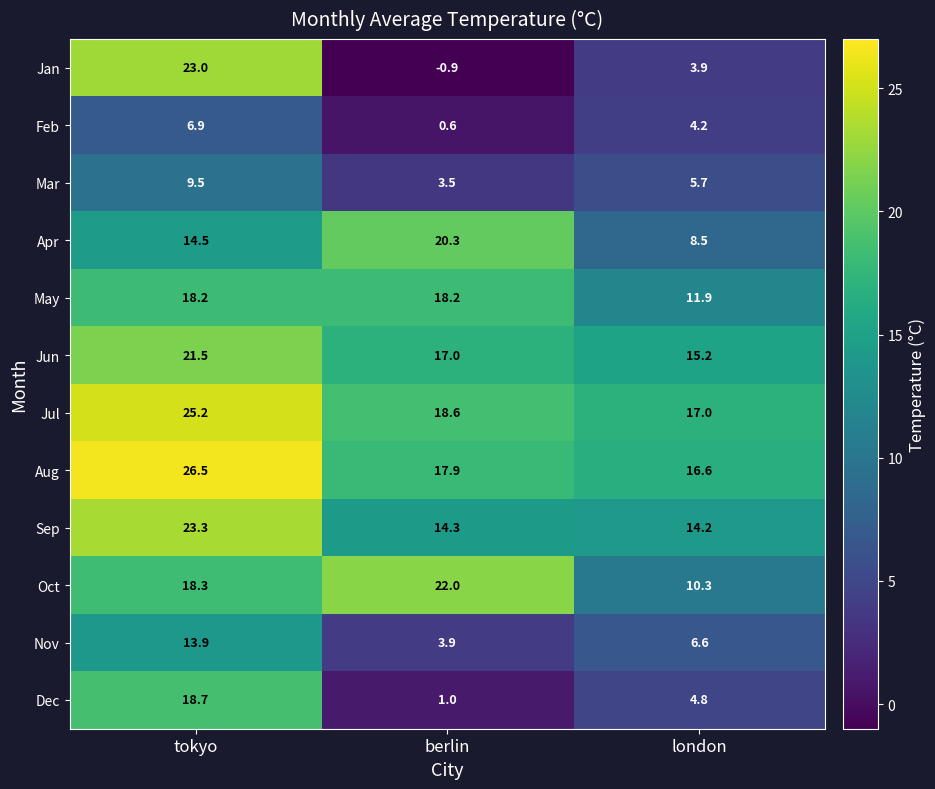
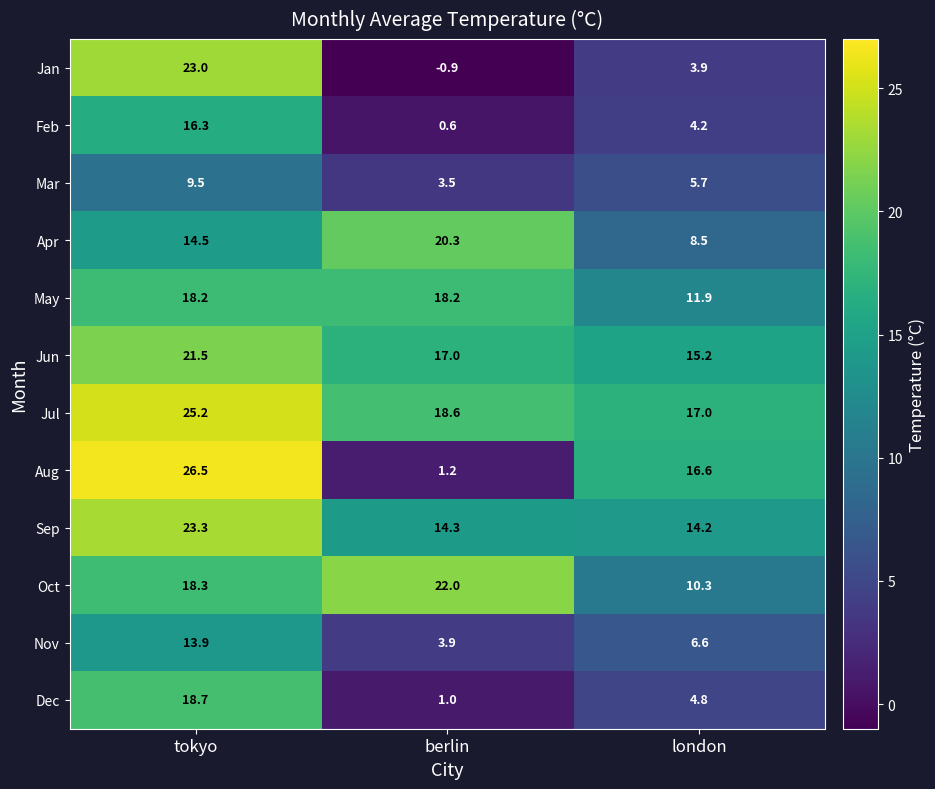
  {
    "Jan": {
      "tokyo": 23.0,
      "berlin": -0.9,
      "london": 3.9
    },
    "Feb": {
-     "tokyo": 6.9,
+     "tokyo": 16.3,
      "berlin": 0.6,
      "london": 4.2
    },
    "Mar": {
      "tokyo": 9.5,
      "berlin": 3.5,
      "london": 5.7
    },
    "Apr": {
      "tokyo": 14.5,
      "berlin": 20.3,
      "london": 8.5
    },
    "May": {
      "tokyo": 18.2,
      "berlin": 18.2,
      "london": 11.9
    },
    "Jun": {
      "tokyo": 21.5,
      "berlin": 17.0,
      "london": 15.2
    },
    "Jul": {
      "tokyo": 25.2,
      "berlin": 18.6,
      "london": 17.0
    },
    "Aug": {
      "tokyo": 26.5,
-     "berlin": 17.9,
+     "berlin": 1.2,
      "london": 16.6
    },
    "Sep": {
      "tokyo": 23.3,
      "berlin": 14.3,
      "london": 14.2
    },
    "Oct": {
      "tokyo": 18.3,
      "berlin": 22.0,
      "london": 10.3
    },
    "Nov": {
      "tokyo": 13.9,
      "berlin": 3.9,
      "london": 6.6
    },
    "Dec": {
      "tokyo": 18.7,
      "berlin": 1.0,
      "london": 4.8
    }
  }
